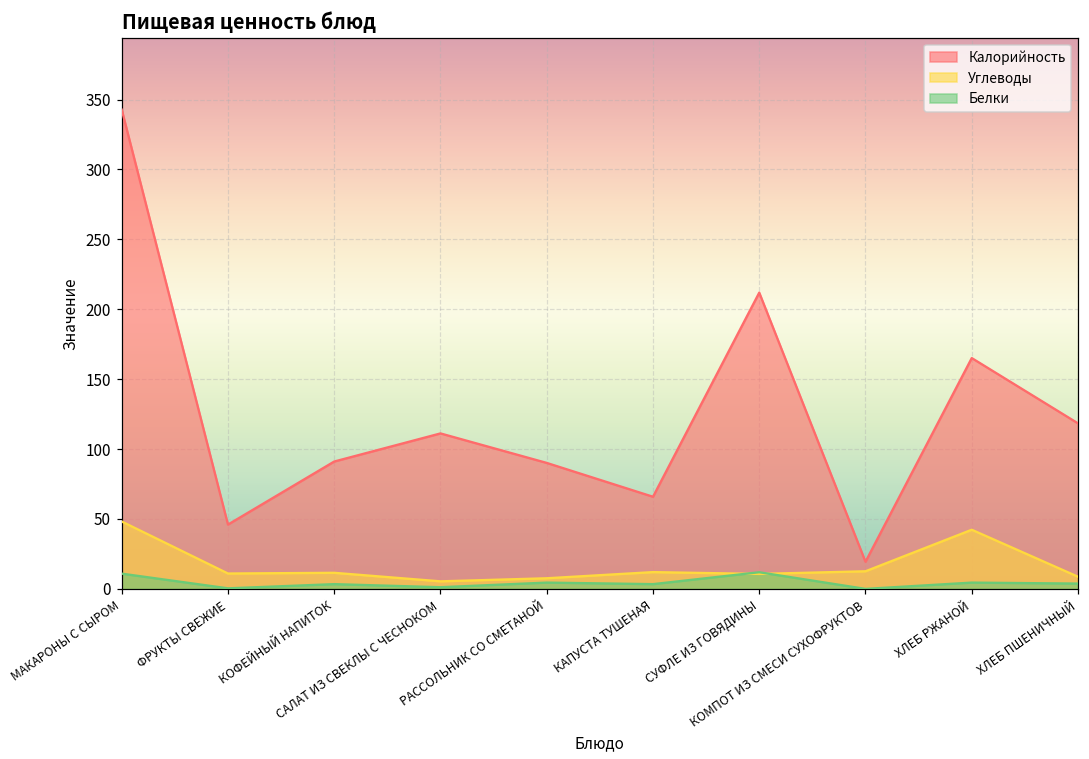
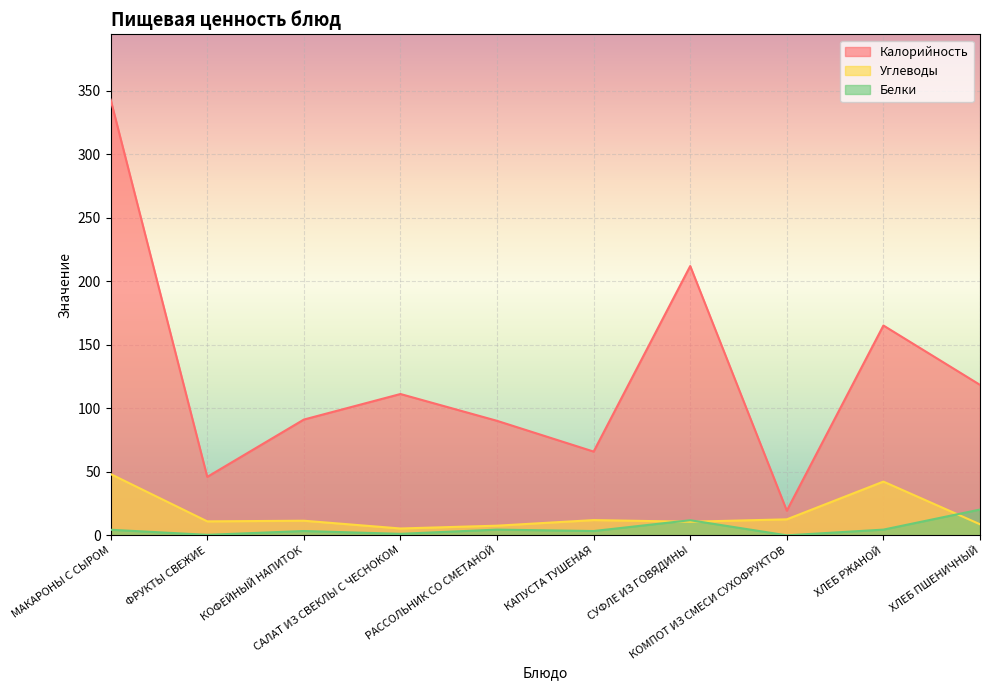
  {
    "Калорийность": {
      "МАКАРОНЫ С СЫРОМ": 343,
      "ФРУКТЫ СВЕЖИЕ": 46,
      "КОФЕЙНЫЙ НАПИТОК": 91,
      "САЛАТ ИЗ СВЕКЛЫ С ЧЕСНОКОМ": 111,
      "РАССОЛЬНИК СО СМЕТАНОЙ": 90,
      "КАПУСТА ТУШЕНАЯ": 66,
      "СУФЛЕ ИЗ ГОВЯДИНЫ": 212,
      "КОМПОТ ИЗ СМЕСИ СУХОФРУКТОВ": 19,
      "ХЛЕБ РЖАНОЙ": 165,
      "ХЛЕБ ПШЕНИЧНЫЙ": 118
    },
    "Углеводы": {
      "МАКАРОНЫ С СЫРОМ": 48,
      "ФРУКТЫ СВЕЖИЕ": 11,
      "КОФЕЙНЫЙ НАПИТОК": 12,
      "САЛАТ ИЗ СВЕКЛЫ С ЧЕСНОКОМ": 5,
      "РАССОЛЬНИК СО СМЕТАНОЙ": 8,
      "КАПУСТА ТУШЕНАЯ": 12,
      "КОМПОТ ИЗ СМЕСИ СУХОФРУКТОВ": 13,
      "ХЛЕБ РЖАНОЙ": 42,
      "ХЛЕБ ПШЕНИЧНЫЙ": 9
    },
    "Белки": {
-     "МАКАРОНЫ С СЫРОМ": 11,
+     "МАКАРОНЫ С СЫРОМ": 4,
      "ФРУКТЫ СВЕЖИЕ": 0,
      "КОФЕЙНЫЙ НАПИТОК": 3,
      "САЛАТ ИЗ СВЕКЛЫ С ЧЕСНОКОМ": 1,
      "РАССОЛЬНИК СО СМЕТАНОЙ": 5,
      "КАПУСТА ТУШЕНАЯ": 3,
      "КОМПОТ ИЗ СМЕСИ СУХОФРУКТОВ": 0,
      "ХЛЕБ РЖАНОЙ": 5,
-     "ХЛЕБ ПШЕНИЧНЫЙ": 4
+     "ХЛЕБ ПШЕНИЧНЫЙ": 20
    }
  }
